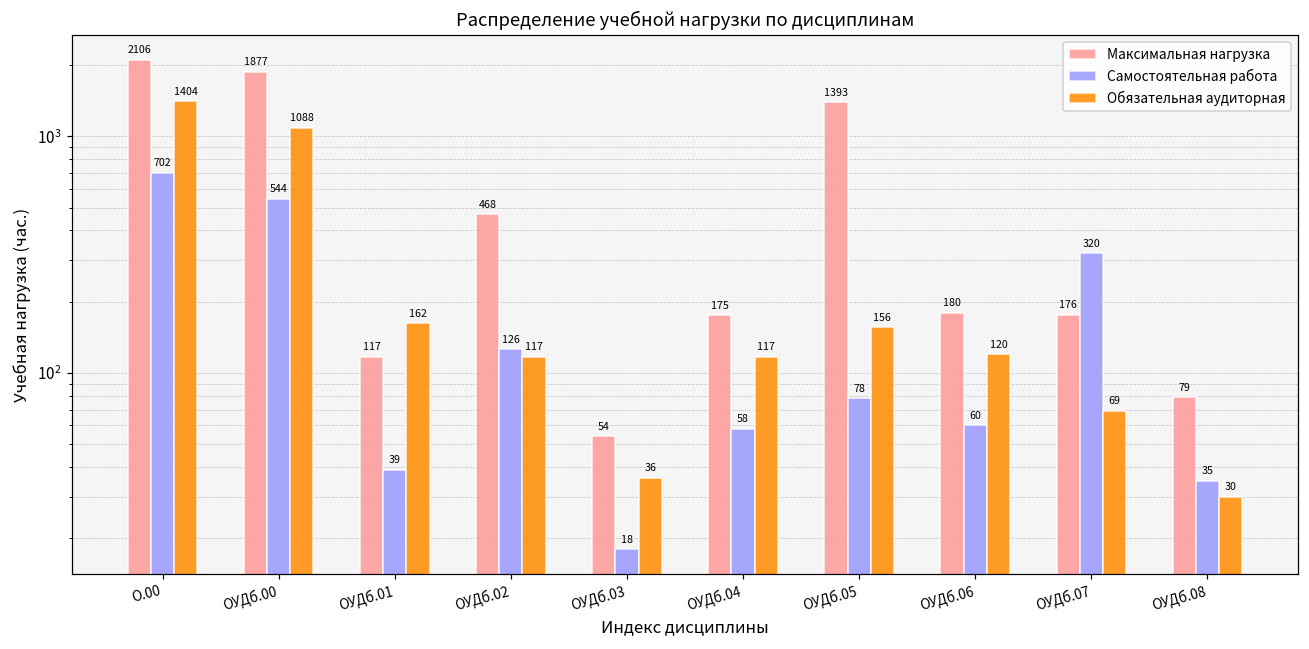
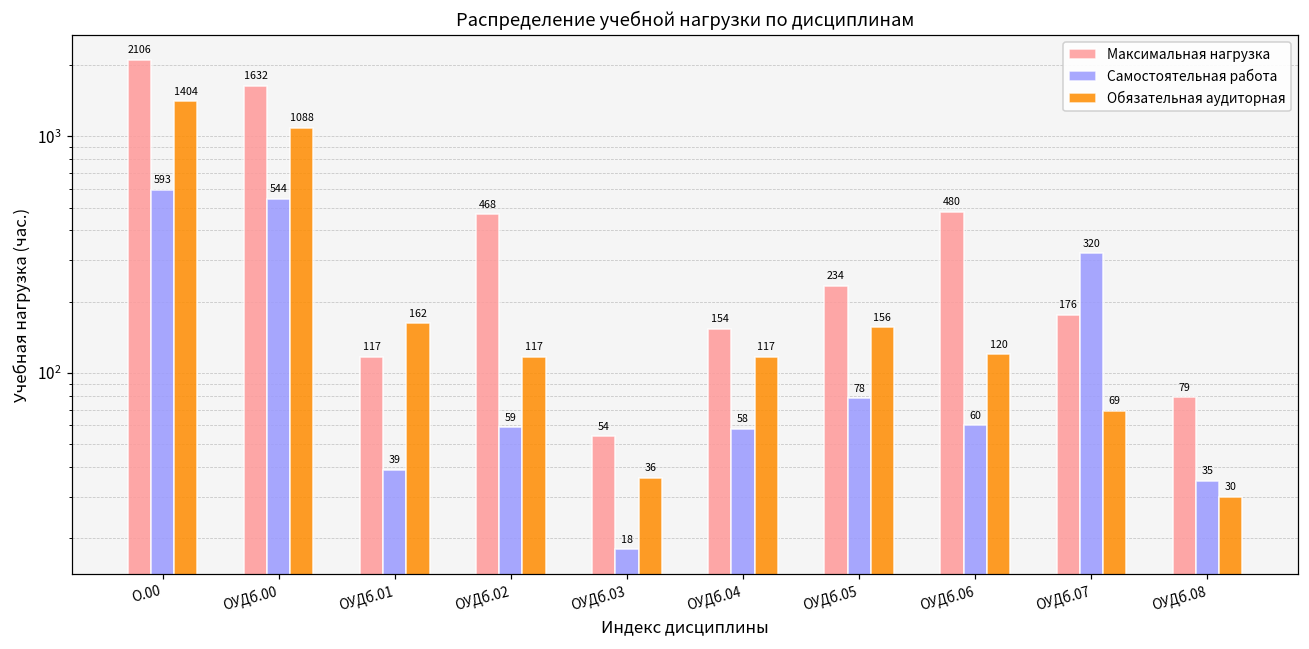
  {
    "Максимальная нагрузка": {
      "О.00": 2106,
-     "ОУДб.00": 1877,
+     "ОУДб.00": 1632,
      "ОУДб.01": 117,
      "ОУДб.02": 468,
      "ОУДб.03": 54,
-     "ОУДб.04": 175,
-     "ОУДб.05": 1393,
-     "ОУДб.06": 180,
+     "ОУДб.04": 154,
+     "ОУДб.05": 234,
+     "ОУДб.06": 480,
      "ОУДб.07": 176,
      "ОУДб.08": 79
    },
    "Самостоятельная работа": {
-     "О.00": 702,
+     "О.00": 593,
      "ОУДб.00": 544,
      "ОУДб.01": 39,
-     "ОУДб.02": 126,
+     "ОУДб.02": 59,
      "ОУДб.03": 18,
      "ОУДб.04": 58,
      "ОУДб.05": 78,
      "ОУДб.06": 60,
      "ОУДб.07": 320,
      "ОУДб.08": 35
    },
    "Обязательная аудиторная": {
      "О.00": 1404,
      "ОУДб.00": 1088,
      "ОУДб.01": 162,
      "ОУДб.02": 117,
      "ОУДб.03": 36,
      "ОУДб.04": 117,
      "ОУДб.05": 156,
      "ОУДб.06": 120,
      "ОУДб.07": 69,
      "ОУДб.08": 30
    }
  }
